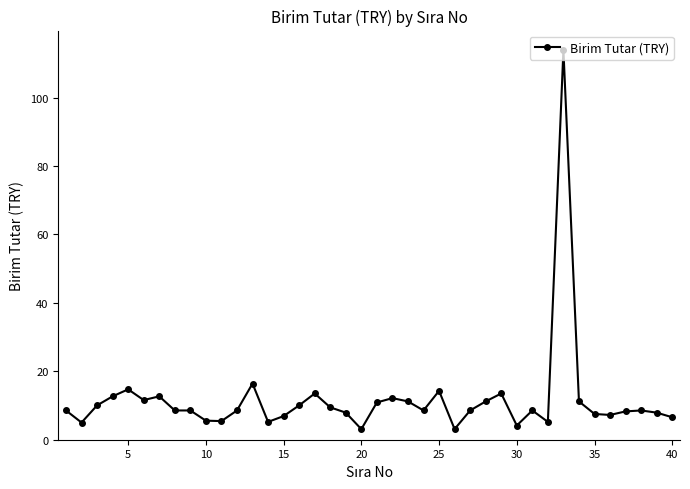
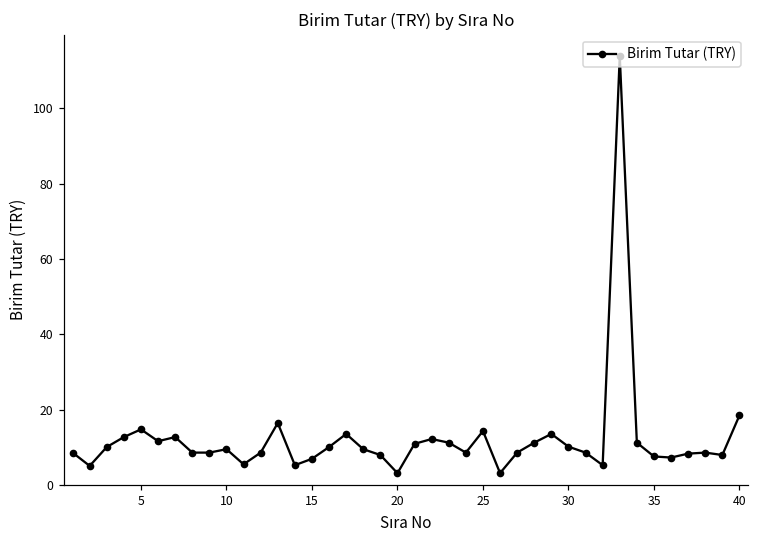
  {
    "5": 15,
-   "10": 6,
+   "10": 9,
    "15": 7,
    "20": 3,
    "25": 14,
-   "30": 4,
+   "30": 10,
    "35": 8,
-   "40": 7
+   "40": 18
  }
